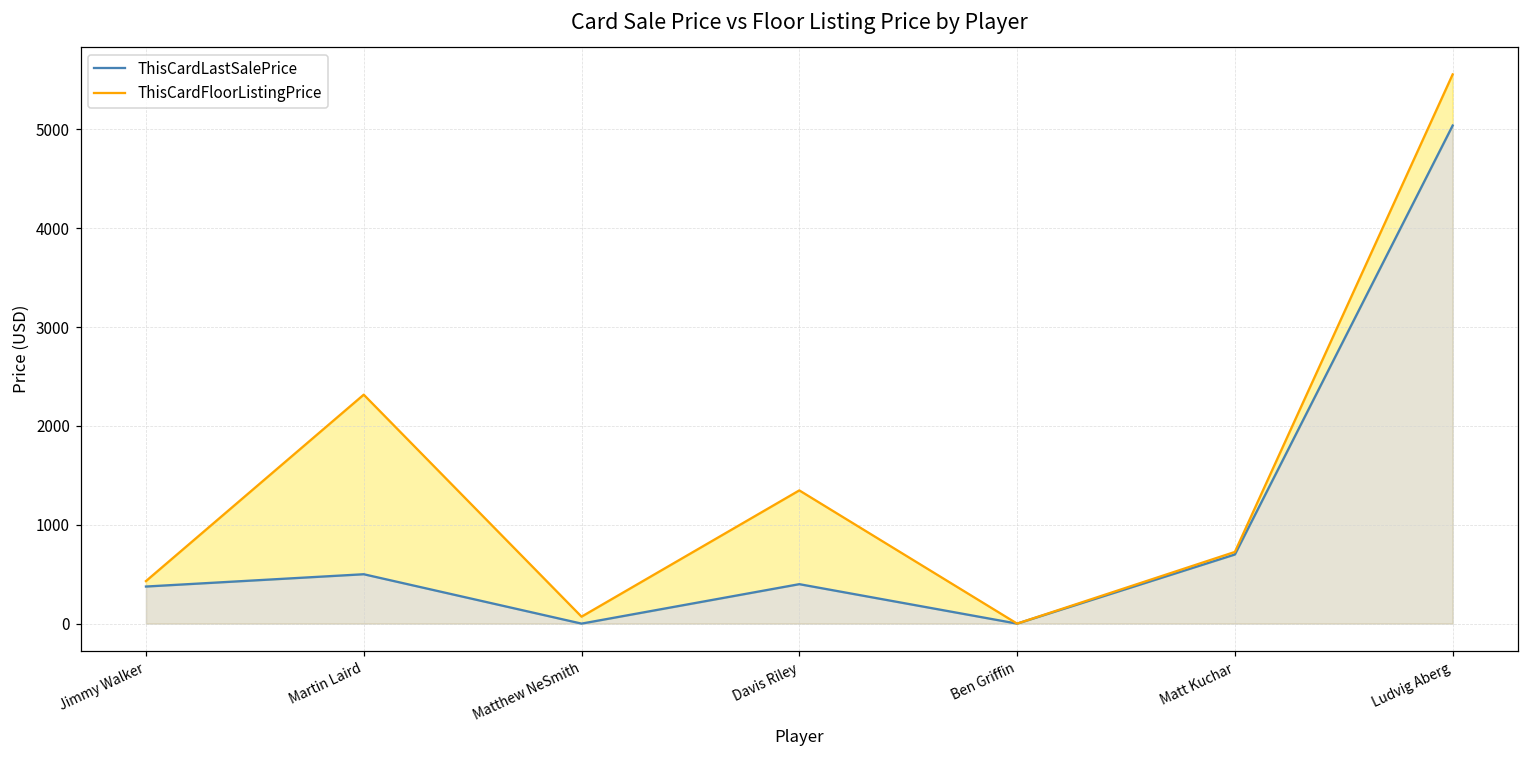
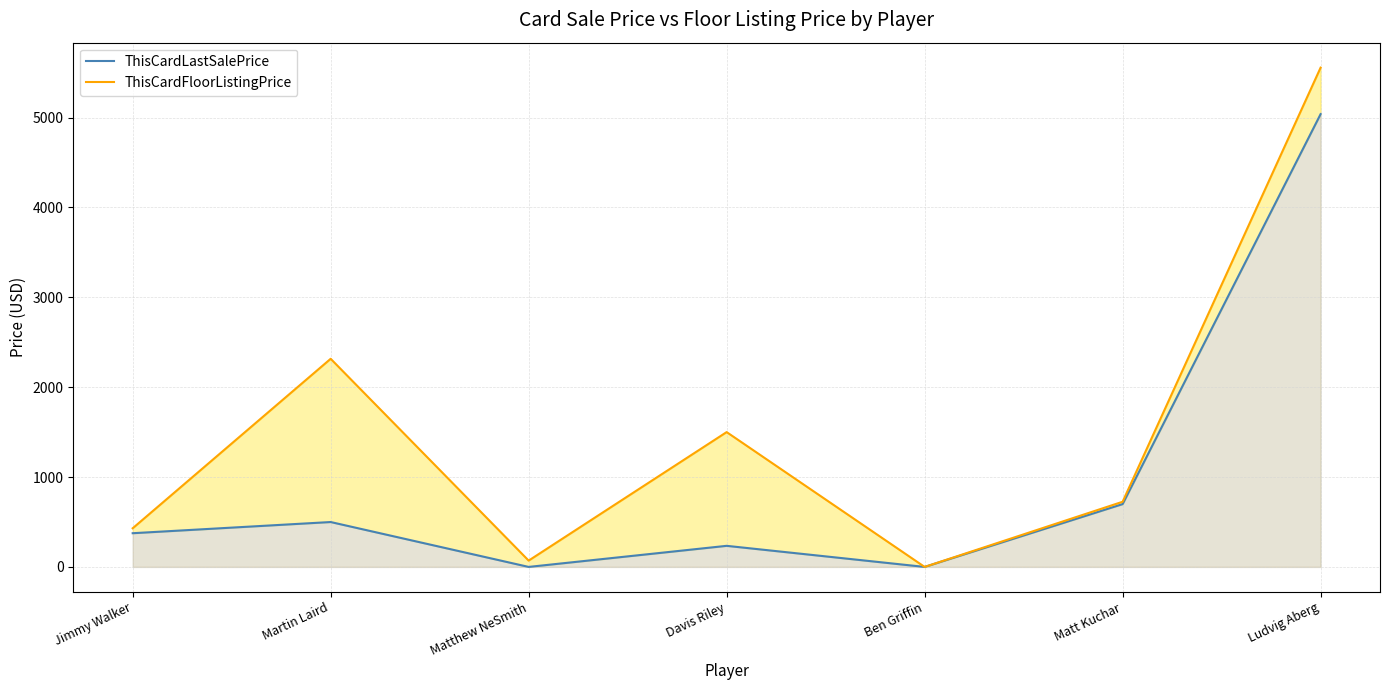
  {
    "ThisCardLastSalePrice": {
      "Jimmy Walker": 400,
      "Martin Laird": 500,
      "Matthew NeSmith": 0,
-     "Davis Riley": 400,
+     "Davis Riley": 200,
      "Ludvig Aberg": 5000
    },
    "ThisCardFloorListingPrice": {
      "Jimmy Walker": 400,
      "Martin Laird": 2300,
      "Matthew NeSmith": 100,
-     "Davis Riley": 1300,
+     "Davis Riley": 1500,
      "Ludvig Aberg": 5600
    }
  }
